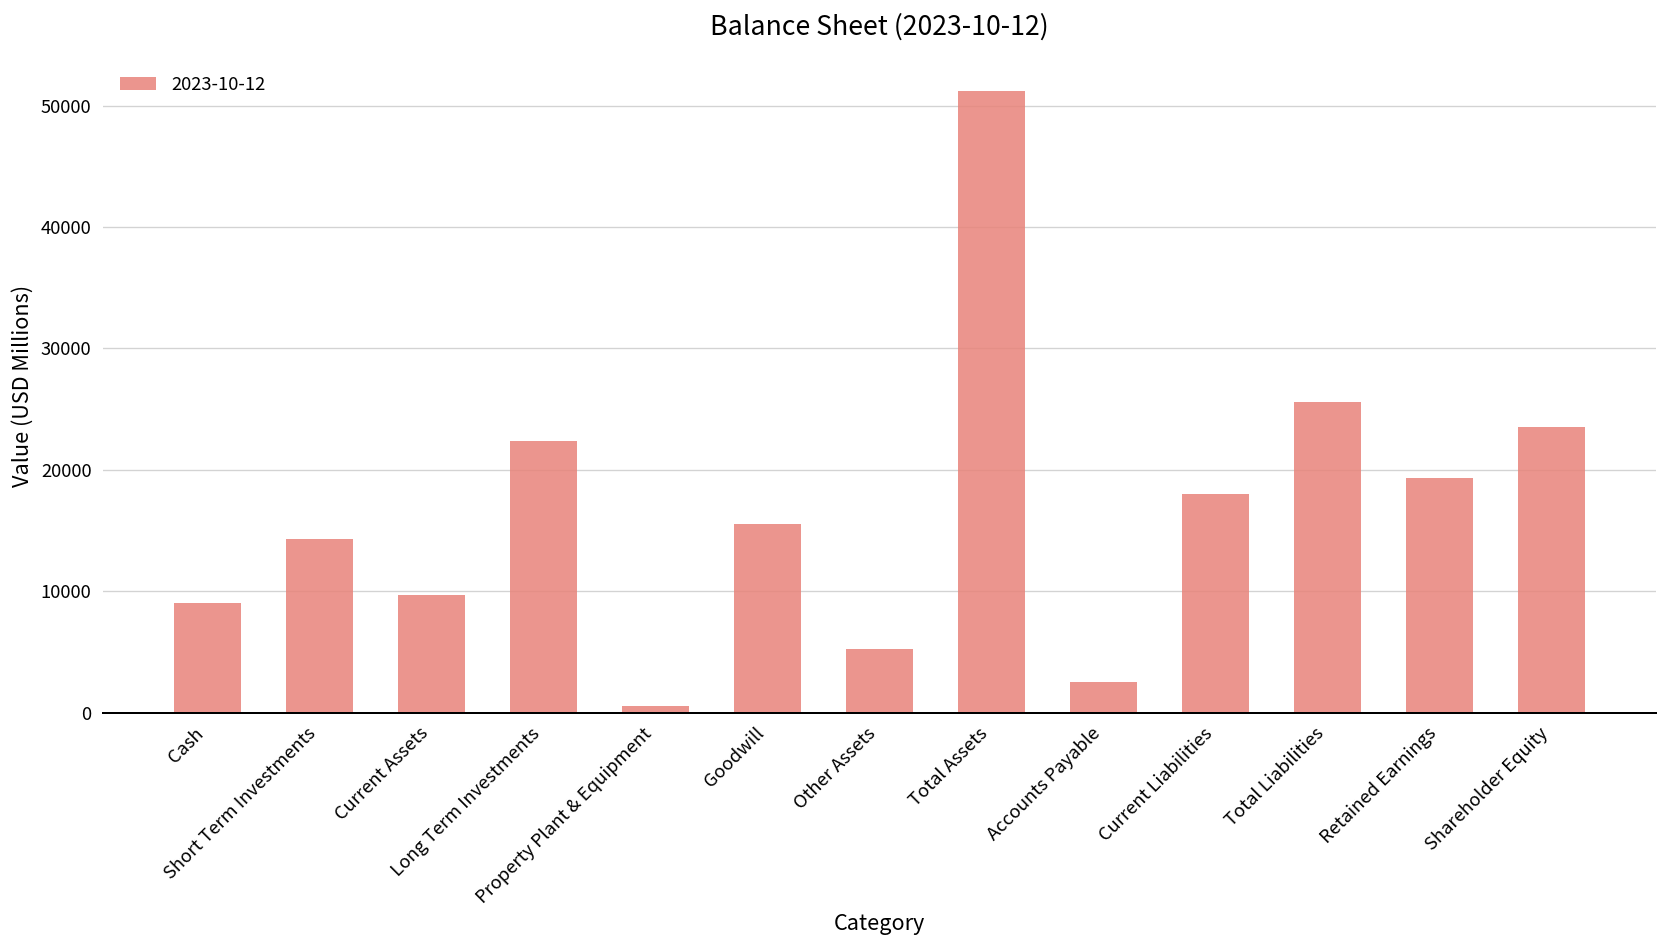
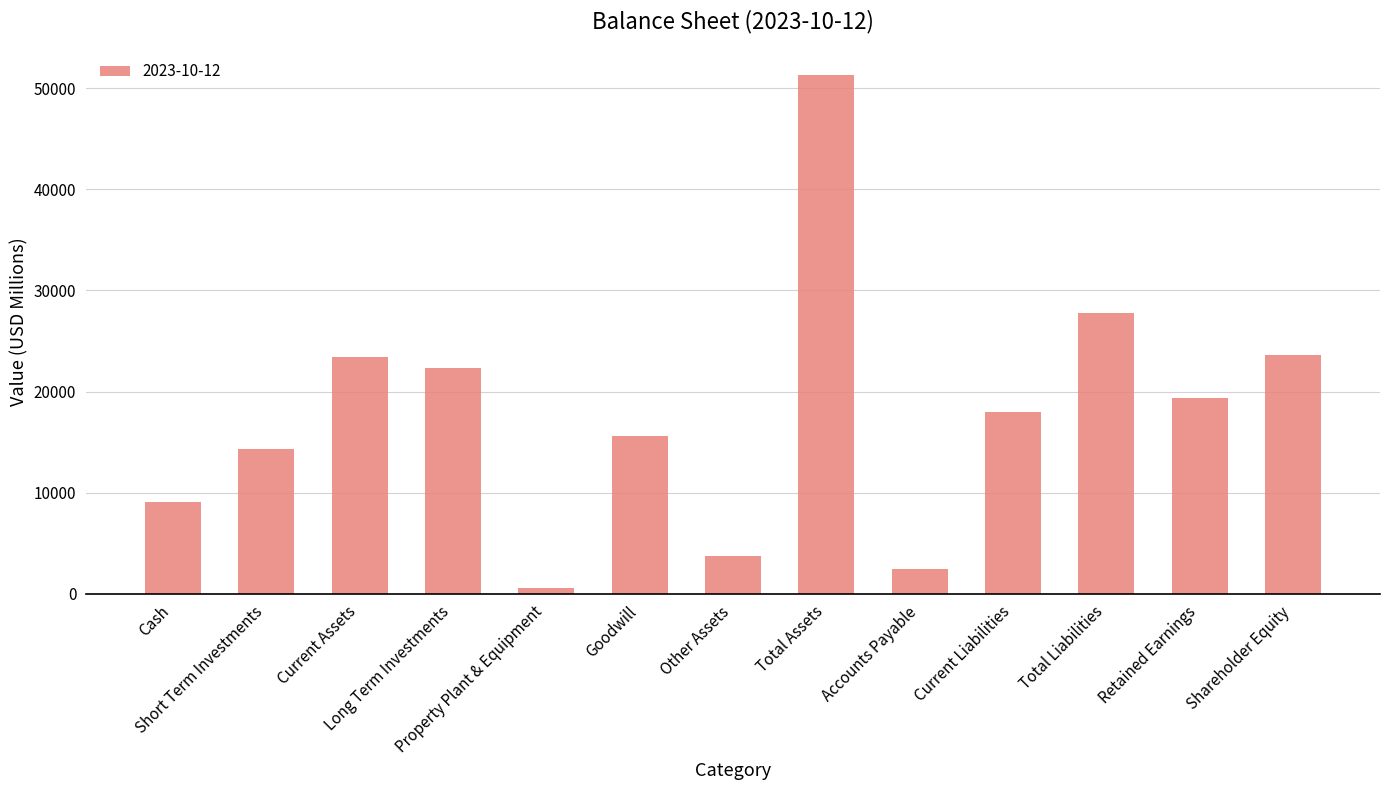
  {
    "Cash": 9000,
    "Short Term Investments": 14300,
-   "Current Assets": 9700,
+   "Current Assets": 23400,
    "Long Term Investments": 22300,
    "Property Plant & Equipment": 500,
    "Goodwill": 15600,
-   "Other Assets": 5200,
+   "Other Assets": 3800,
    "Total Assets": 51200,
    "Accounts Payable": 2500,
    "Current Liabilities": 18000,
-   "Total Liabilities": 25600,
+   "Total Liabilities": 27800,
    "Retained Earnings": 19300,
    "Shareholder Equity": 23600
  }
